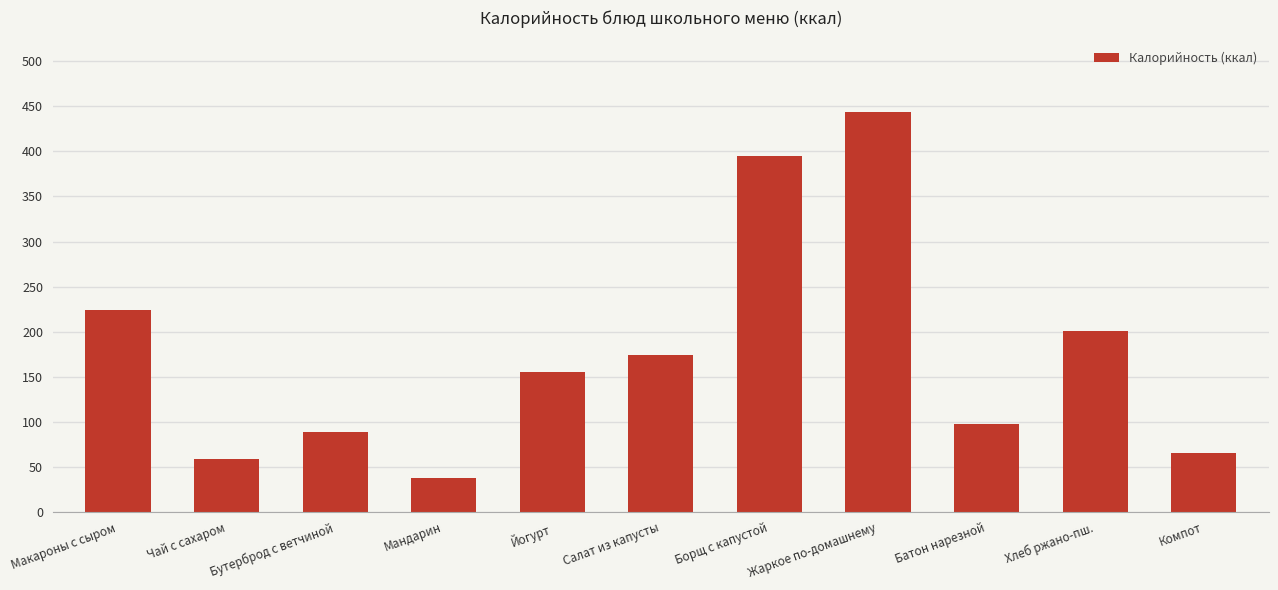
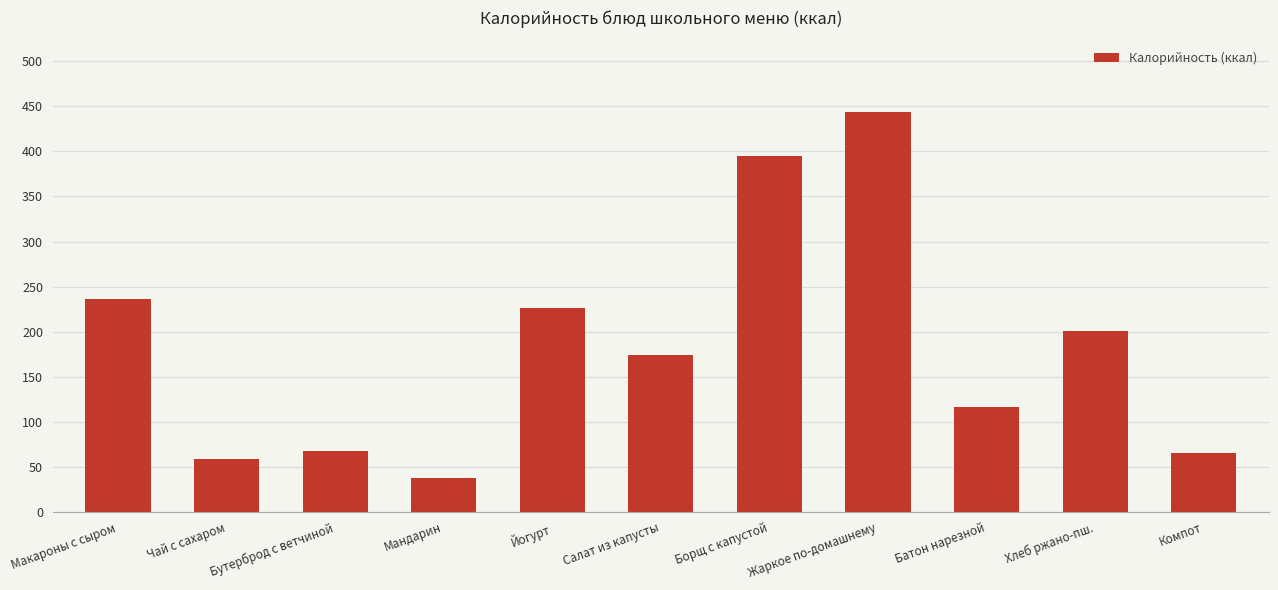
  {
-   "Макароны с сыром": 220,
+   "Макароны с сыром": 240,
    "Чай с сахаром": 60,
-   "Бутерброд с ветчиной": 90,
+   "Бутерброд с ветчиной": 70,
    "Мандарин": 40,
-   "Йогурт": 150,
+   "Йогурт": 230,
    "Салат из капусты": 170,
    "Борщ с капустой": 400,
    "Жаркое по-домашнему": 440,
-   "Батон нарезной": 100,
+   "Батон нарезной": 120,
    "Хлеб ржано-пш.": 200,
    "Компот": 70
  }
